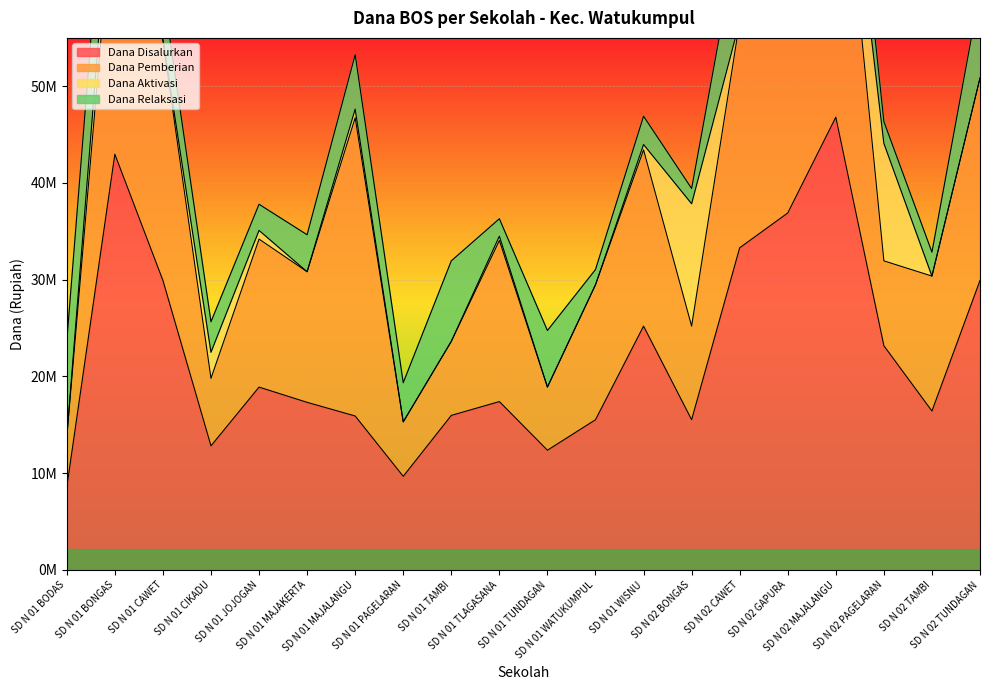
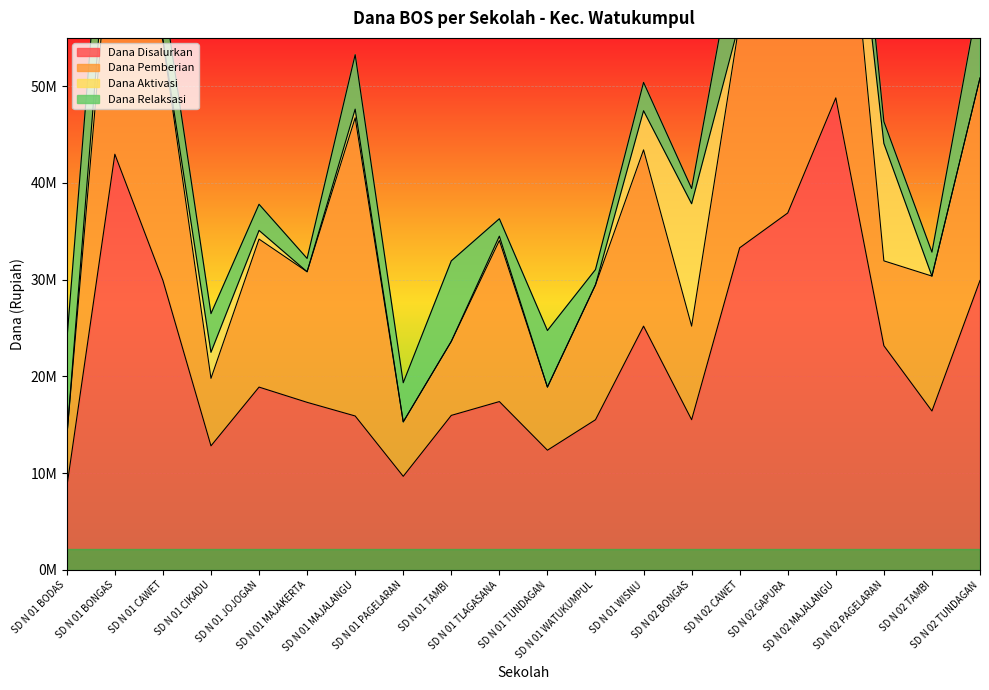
  {
    "Dana Disalurkan": {
      "SD N 01 BODAS": 9000000,
      "SD N 01 BONGAS": 43000000,
      "SD N 01 CAWET": 30000000,
      "SD N 01 CIKADU": 13000000,
      "SD N 01 JOJOGAN": 19000000,
      "SD N 01 MAJAKERTA": 17000000,
      "SD N 01 MAJALANGU": 16000000,
      "SD N 01 PAGELARAN": 10000000,
      "SD N 01 TAMBI": 16000000,
      "SD N 01 TLAGASANA": 17000000,
      "SD N 01 TUNDAGAN": 12000000,
      "SD N 01 WATUKUMPUL": 16000000,
      "SD N 01 WISNU": 25000000,
      "SD N 02 BONGAS": 16000000,
      "SD N 02 CAWET": 33000000,
      "SD N 02 GAPURA": 37000000,
-     "SD N 02 MAJALANGU": 47000000,
+     "SD N 02 MAJALANGU": 49000000,
      "SD N 02 PAGELARAN": 23000000,
      "SD N 02 TAMBI": 16000000,
      "SD N 02 TUNDAGAN": 30000000
    },
    "Dana Pemberian": {
      "SD N 01 CIKADU": 7000000,
      "SD N 01 JOJOGAN": 15000000,
      "SD N 01 MAJALANGU": 31000000,
      "SD N 01 TLAGASANA": 17000000,
      "SD N 01 WISNU": 18000000,
      "SD N 02 BONGAS": 10000000,
      "SD N 02 PAGELARAN": 9000000
    },
    "Dana Aktivasi": {
      "SD N 01 CIKADU": 3000000,
      "SD N 01 JOJOGAN": 1000000,
      "SD N 01 MAJALANGU": 1000000,
      "SD N 01 TLAGASANA": 0,
-     "SD N 01 WISNU": 1000000,
+     "SD N 01 WISNU": 4000000,
      "SD N 02 BONGAS": 13000000,
      "SD N 02 PAGELARAN": 12000000
    },
    "Dana Relaksasi": {
      "SD N 01 BODAS": 10000000,
-     "SD N 01 CIKADU": 3000000,
+     "SD N 01 CIKADU": 4000000,
      "SD N 01 JOJOGAN": 3000000,
-     "SD N 01 MAJAKERTA": 4000000,
+     "SD N 01 MAJAKERTA": 1000000,
      "SD N 01 MAJALANGU": 6000000,
      "SD N 01 PAGELARAN": 4000000,
      "SD N 01 TAMBI": 8000000,
      "SD N 01 TLAGASANA": 2000000,
      "SD N 01 TUNDAGAN": 6000000,
      "SD N 01 WATUKUMPUL": 2000000,
      "SD N 01 WISNU": 3000000,
      "SD N 02 BONGAS": 2000000,
      "SD N 02 PAGELARAN": 2000000,
      "SD N 02 TAMBI": 2000000
    }
  }
